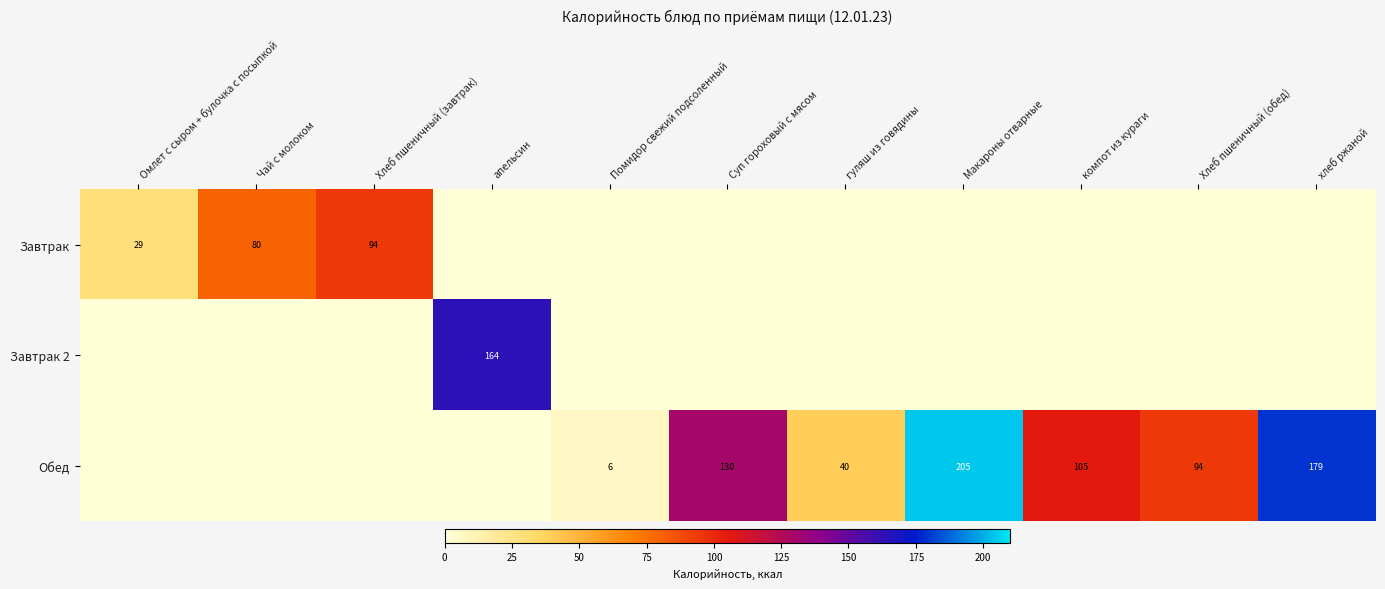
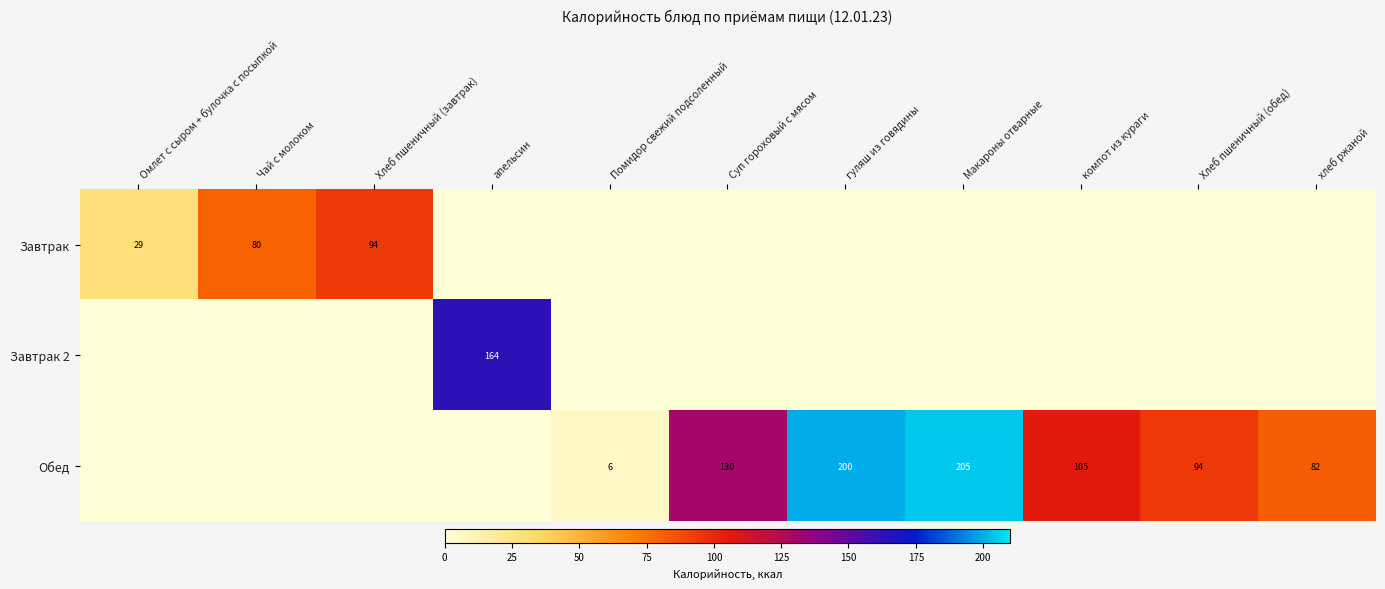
  {
    "Завтрак": {
      "Омлет с сыром + булочка с посыпкой": 29,
      "Чай с молоком": 80,
      "Хлеб пшеничный (завтрак)": 94
    },
    "Завтрак 2": {
      "апельсин": 164
    },
    "Обед": {
      "Помидор свежий подсоленный": 6,
      "Суп гороховый с мясом": 130,
-     "гуляш из говядины": 40,
+     "гуляш из говядины": 200,
      "Макароны отварные": 205,
      "компот из кураги": 105,
      "Хлеб пшеничный (обед)": 94,
-     "хлеб ржаной": 179
+     "хлеб ржаной": 82
    }
  }
